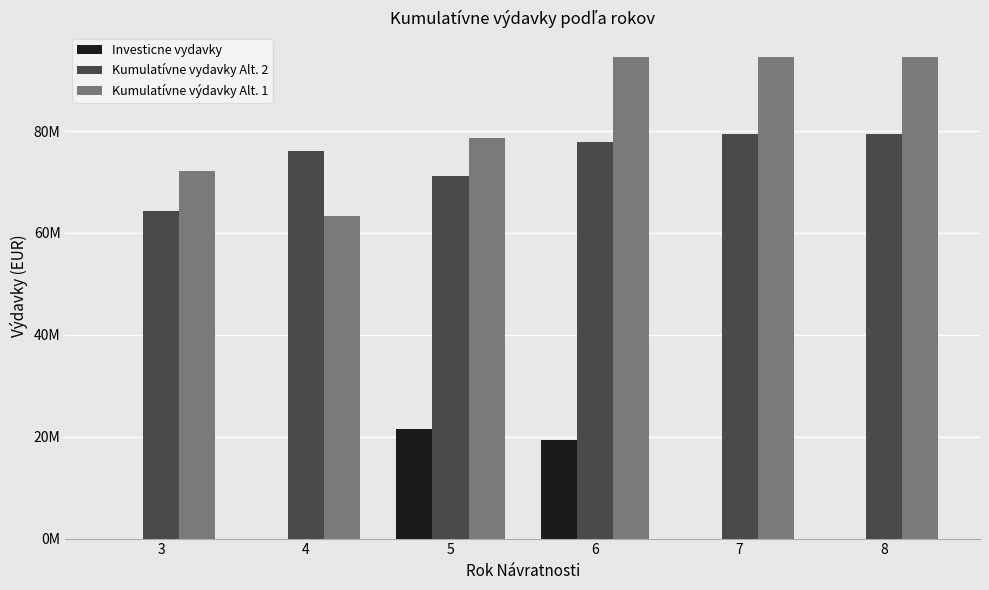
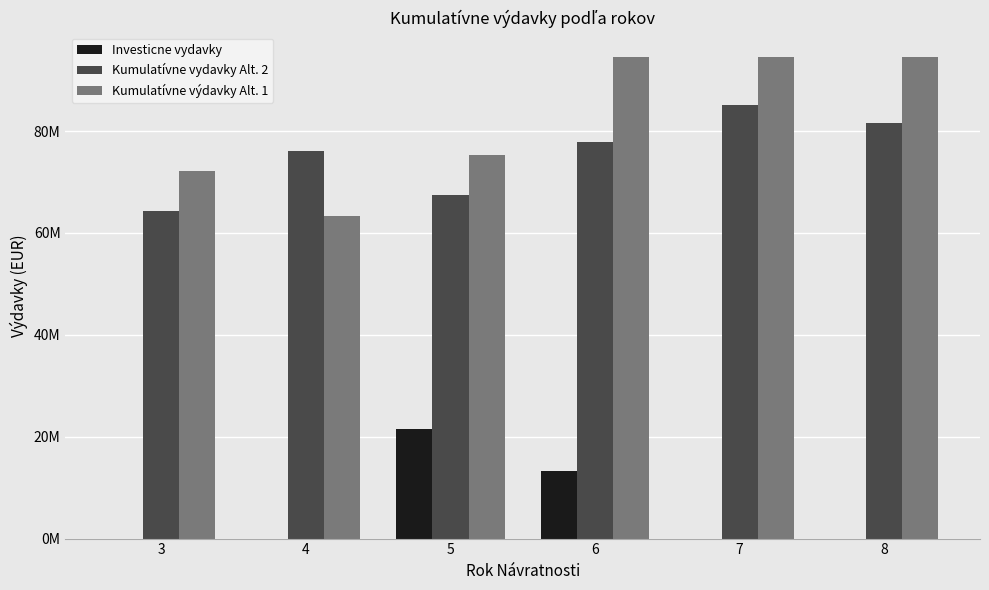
  {
    "Investicne vydavky": {
      "3": 0,
      "4": 0,
      "5": 22000000,
-     "6": 19000000,
+     "6": 13000000,
      "7": 0,
      "8": 0
    },
    "Kumulatívne vydavky Alt. 2": {
      "3": 64000000,
      "4": 76000000,
-     "5": 71000000,
+     "5": 67000000,
      "6": 78000000,
-     "7": 80000000,
-     "8": 80000000
+     "7": 85000000,
+     "8": 82000000
    },
    "Kumulatívne výdavky Alt. 1": {
      "3": 72000000,
      "4": 63000000,
-     "5": 79000000,
+     "5": 75000000,
      "6": 95000000,
      "7": 95000000,
      "8": 95000000
    }
  }
